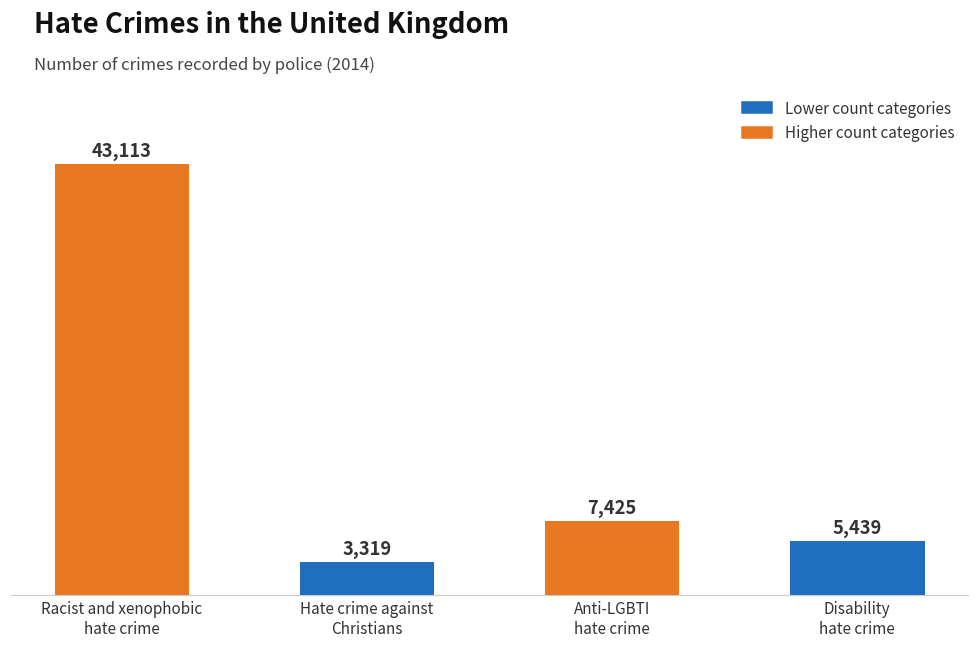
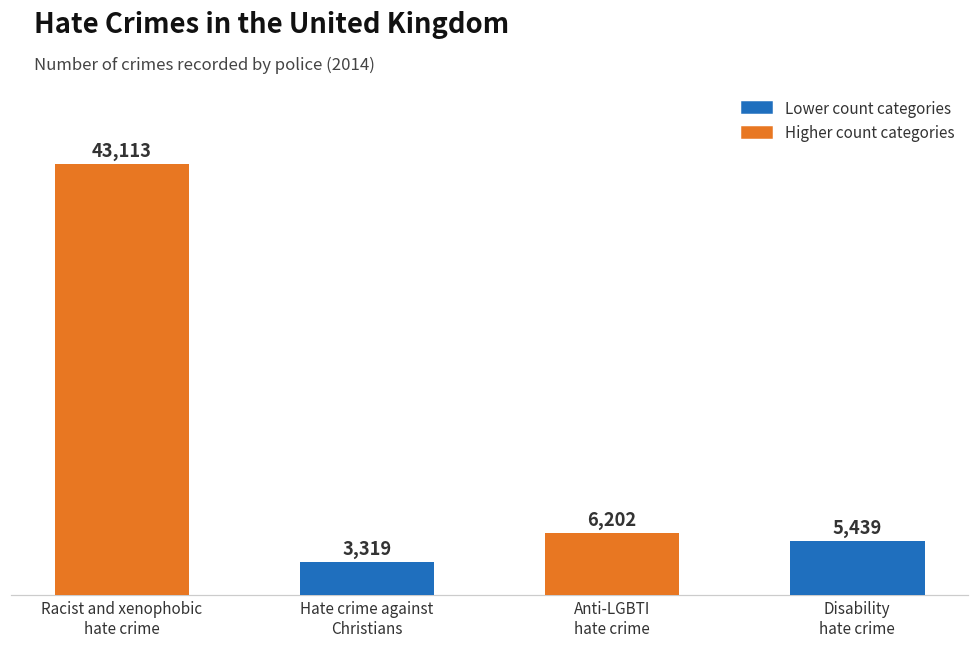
  {
    "Racist and xenophobic hate crime": "43,113",
    "Hate crime against Christians": "3,319",
-   "Anti-LGBTI hate crime": "7,425",
+   "Anti-LGBTI hate crime": "6,202",
    "Disability hate crime": "5,439"
  }
